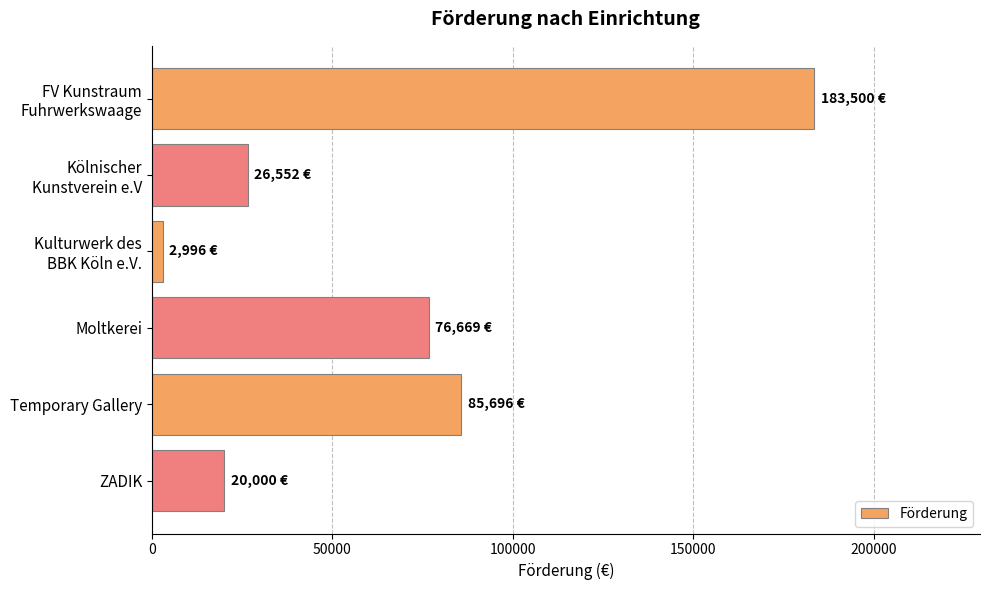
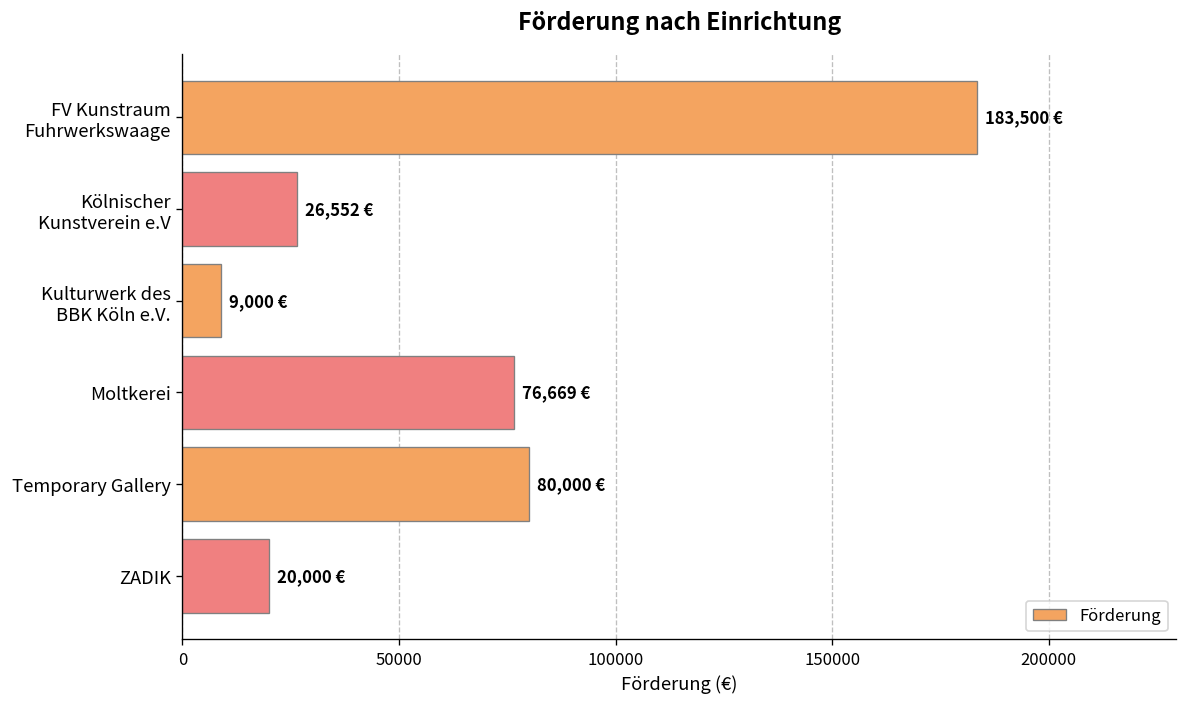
  {
    "FV Kunstraum Fuhrwerkswaage": "183,500",
    "Kölnischer Kunstverein e.V": "26,552",
-   "Kulturwerk des BBK Köln e.V.": "2,996",
+   "Kulturwerk des BBK Köln e.V.": "9,000",
    "Moltkerei": "76,669",
-   "Temporary Gallery": "85,696",
+   "Temporary Gallery": "80,000",
    "ZADIK": "20,000"
  }
